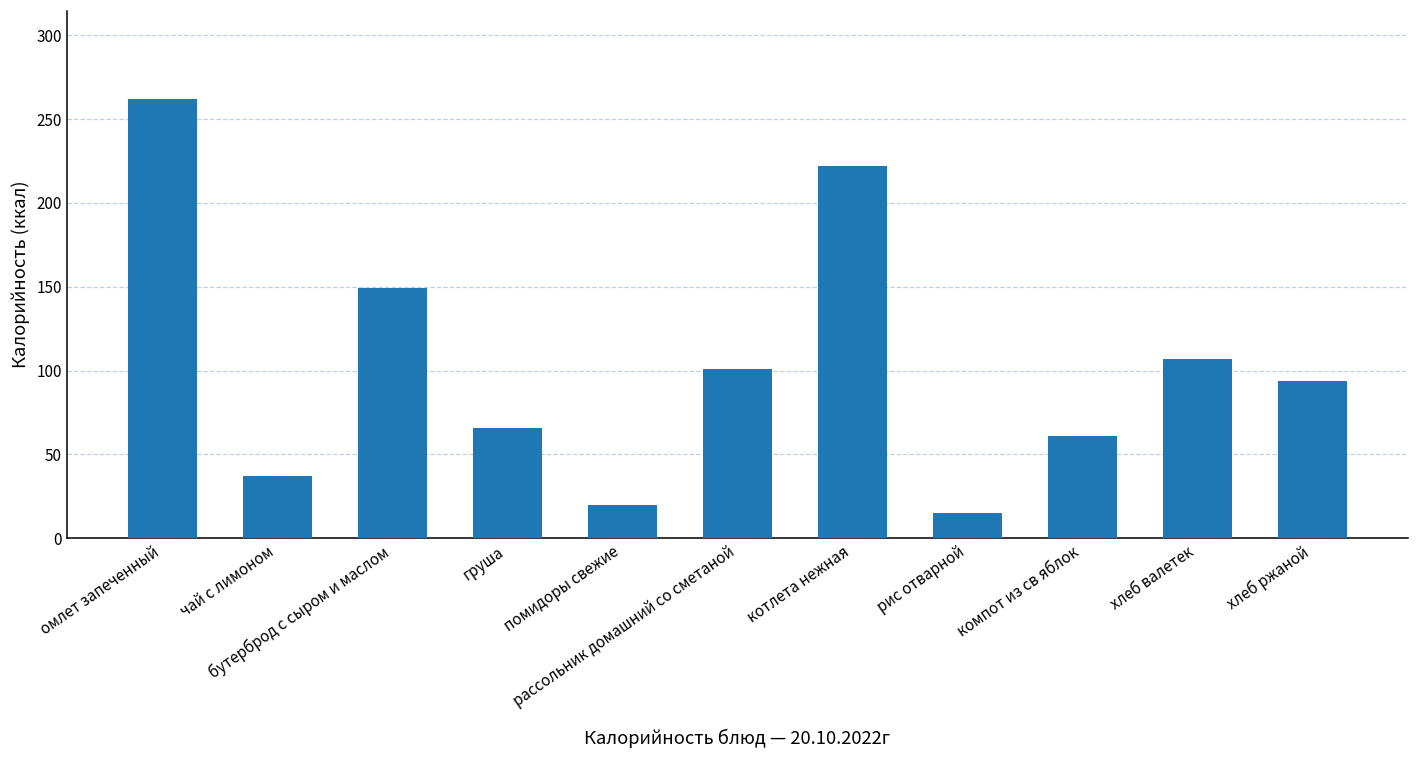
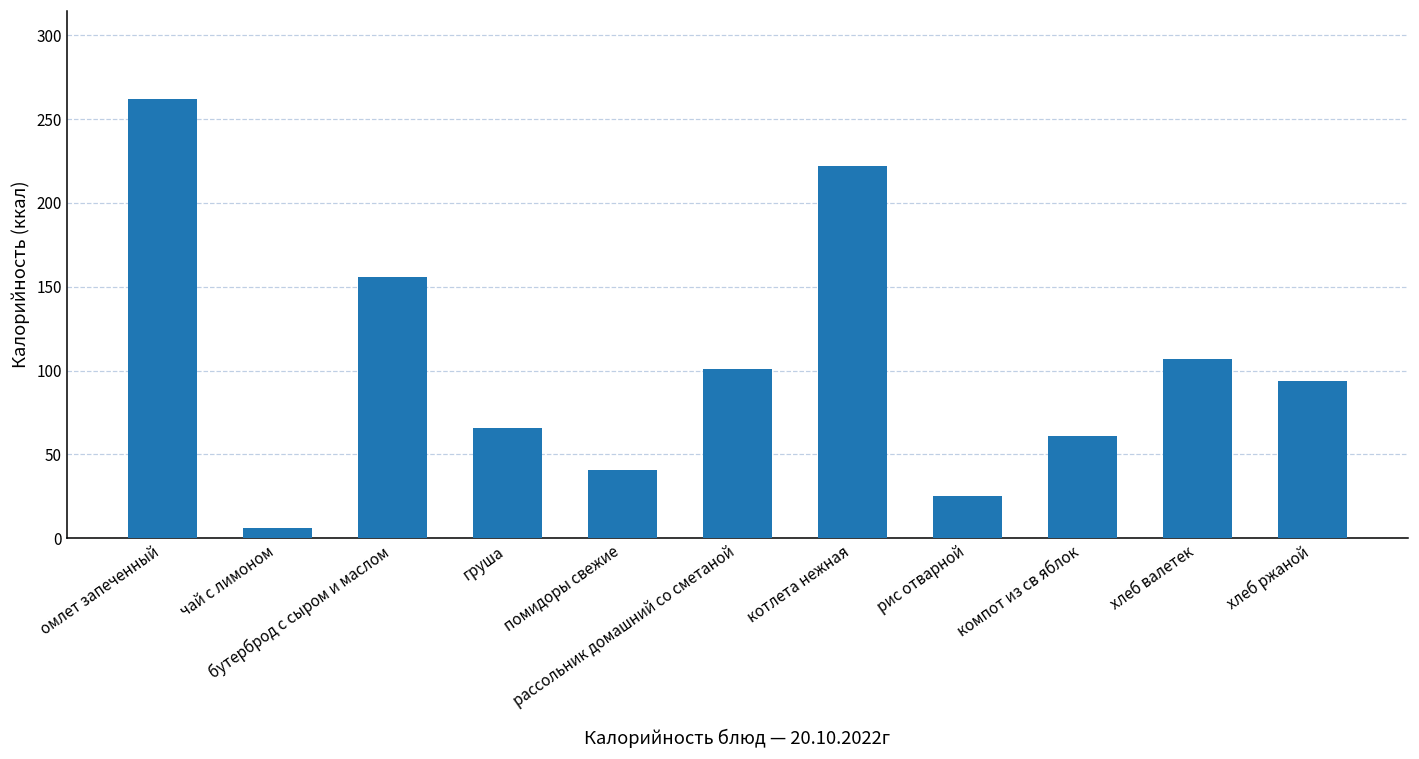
  {
    "омлет запеченный": 262,
-   "чай с лимоном": 37,
-   "бутерброд с сыром и маслом": 149,
+   "чай с лимоном": 6,
+   "бутерброд с сыром и маслом": 156,
    "груша": 66,
-   "помидоры свежие": 20,
+   "помидоры свежие": 41,
    "рассольник домашний со сметаной": 101,
    "котлета нежная": 222,
-   "рис отварной": 15,
+   "рис отварной": 25,
    "компот из св яблок": 61,
    "хлеб валетек": 107,
    "хлеб ржаной": 94
  }
